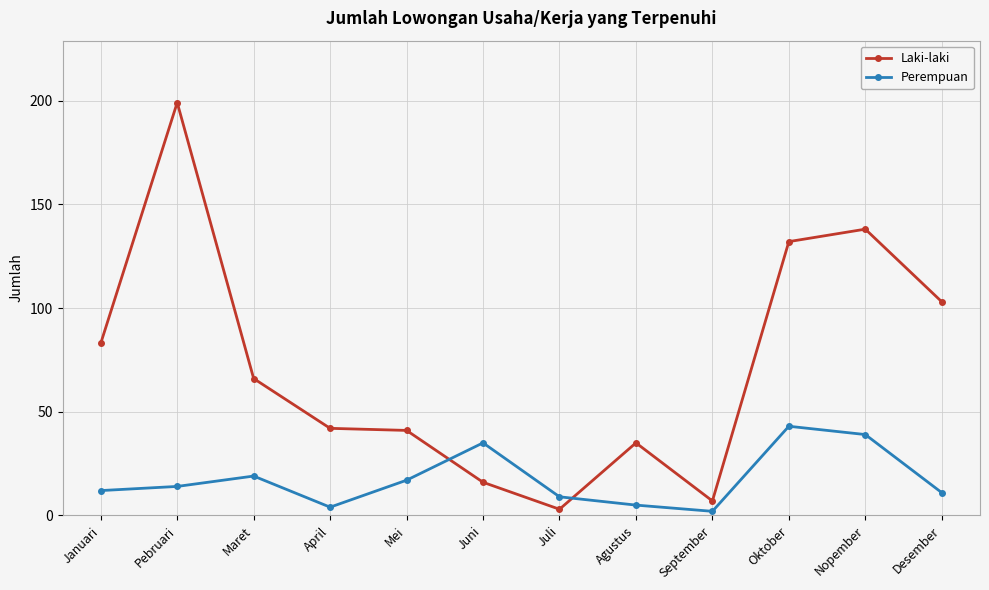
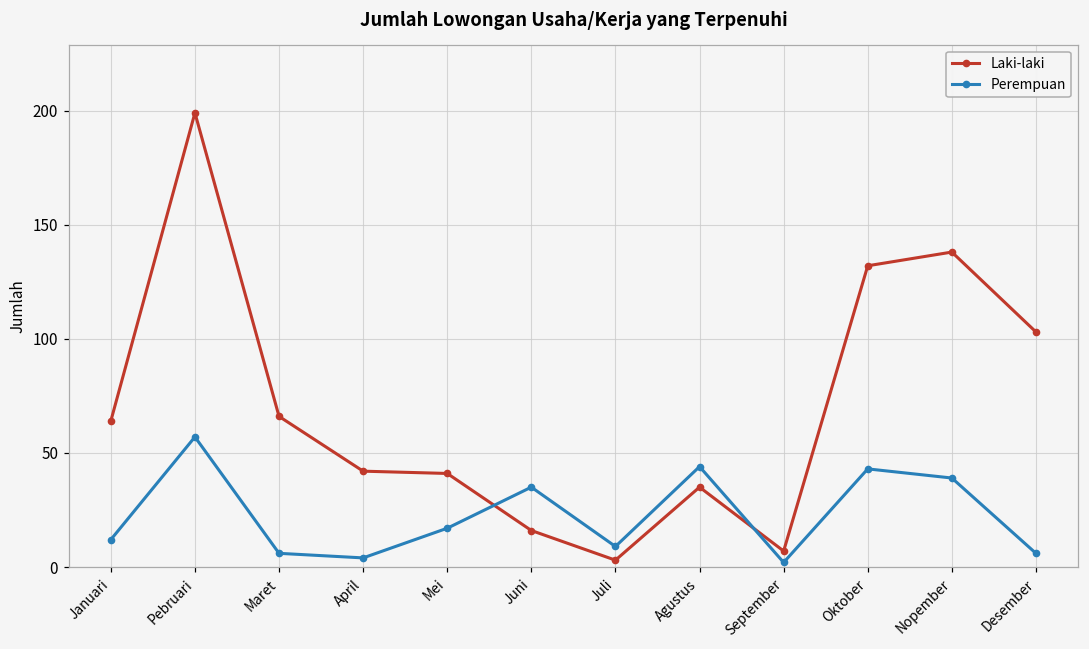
  {
    "Laki-laki": {
-     "Januari": 83,
+     "Januari": 64,
      "Pebruari": 199,
      "Maret": 66,
      "April": 42,
      "Mei": 41,
      "Juni": 16,
      "Juli": 3,
      "Agustus": 35,
      "September": 7,
      "Oktober": 132,
      "Nopember": 138,
      "Desember": 103
    },
    "Perempuan": {
      "Januari": 12,
-     "Pebruari": 14,
-     "Maret": 19,
+     "Pebruari": 57,
+     "Maret": 6,
      "April": 4,
      "Mei": 17,
      "Juni": 35,
      "Juli": 9,
-     "Agustus": 5,
+     "Agustus": 44,
      "September": 2,
      "Oktober": 43,
      "Nopember": 39,
-     "Desember": 11
+     "Desember": 6
    }
  }
